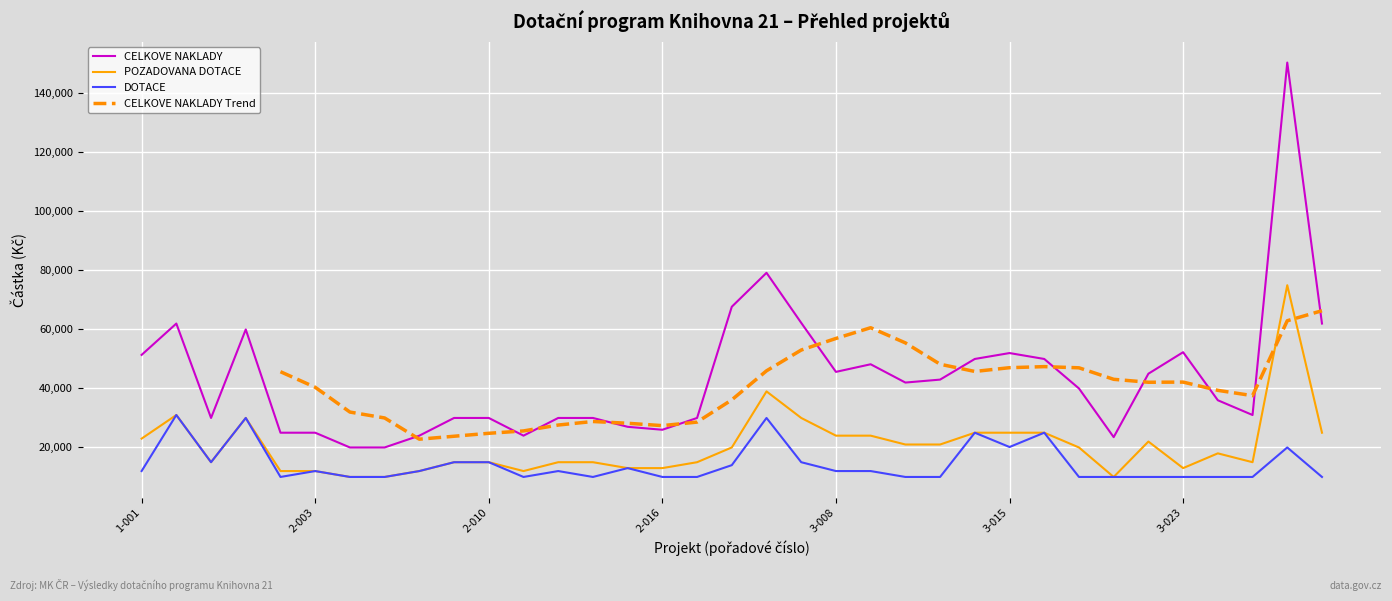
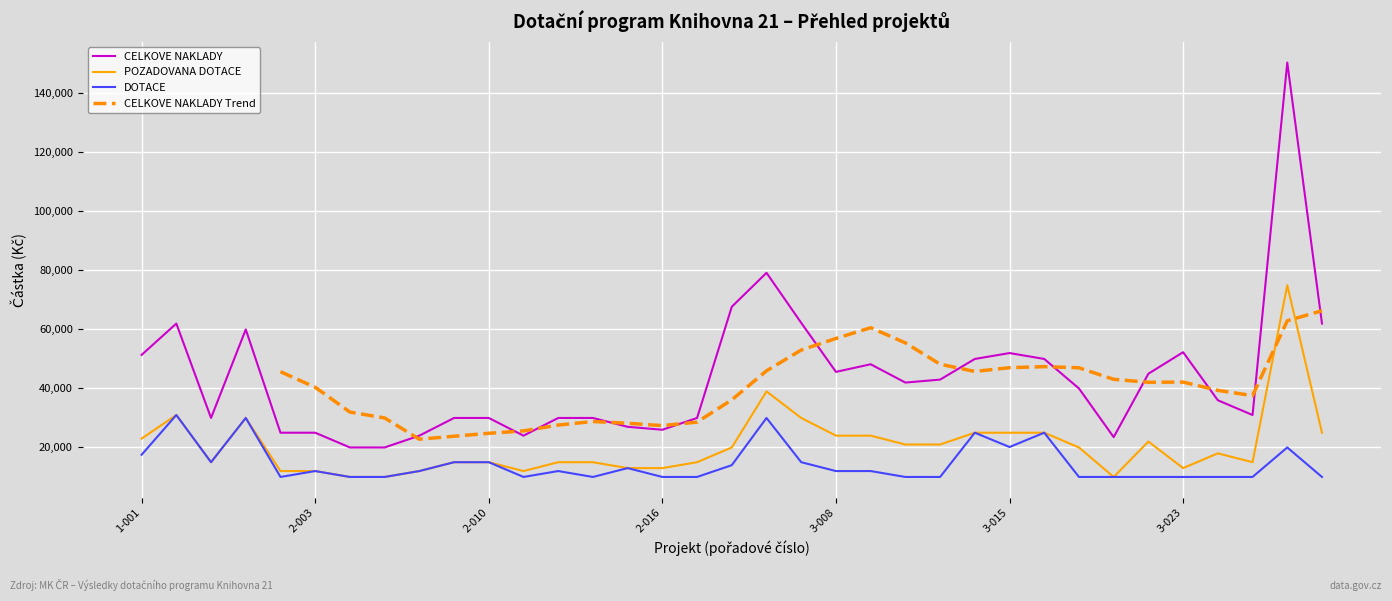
  {
    "CELKOVE NAKLADY": {
      "1-001": "51,000",
      "2-003": "25,000",
      "2-010": "30,000",
      "2-016": "26,000",
      "3-008": "46,000",
      "3-015": "52,000",
      "3-023": "52,000"
    },
    "DOTACE": {
-     "1-001": "12,000",
+     "1-001": "18,000",
      "2-016": "10,000",
      "3-008": "12,000",
      "3-015": "20,000",
      "3-023": "10,000"
    }
  }
